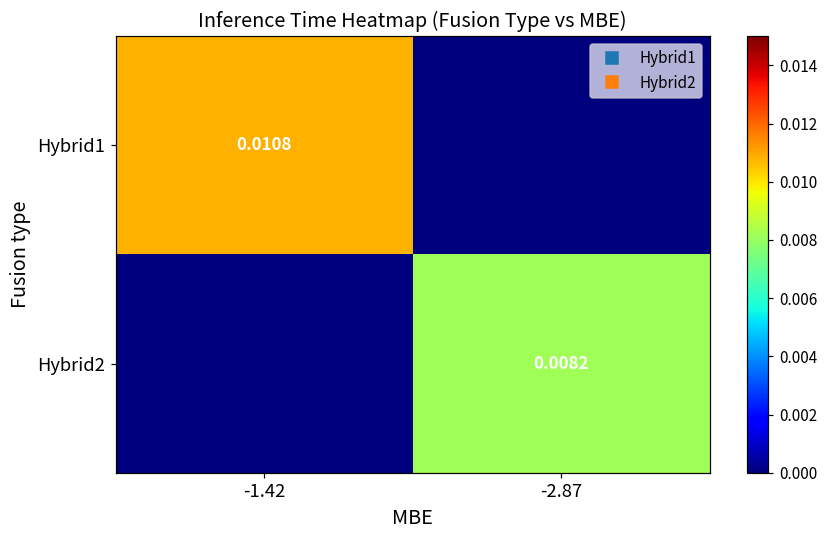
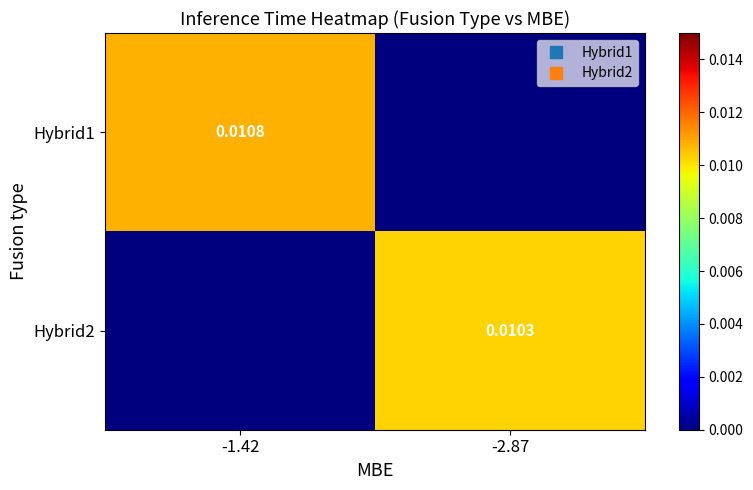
  {
    "Hybrid1": {
      "-1.42": 0.0108
    },
    "Hybrid2": {
-     "-2.87": 0.0082
+     "-2.87": 0.0103
    }
  }
